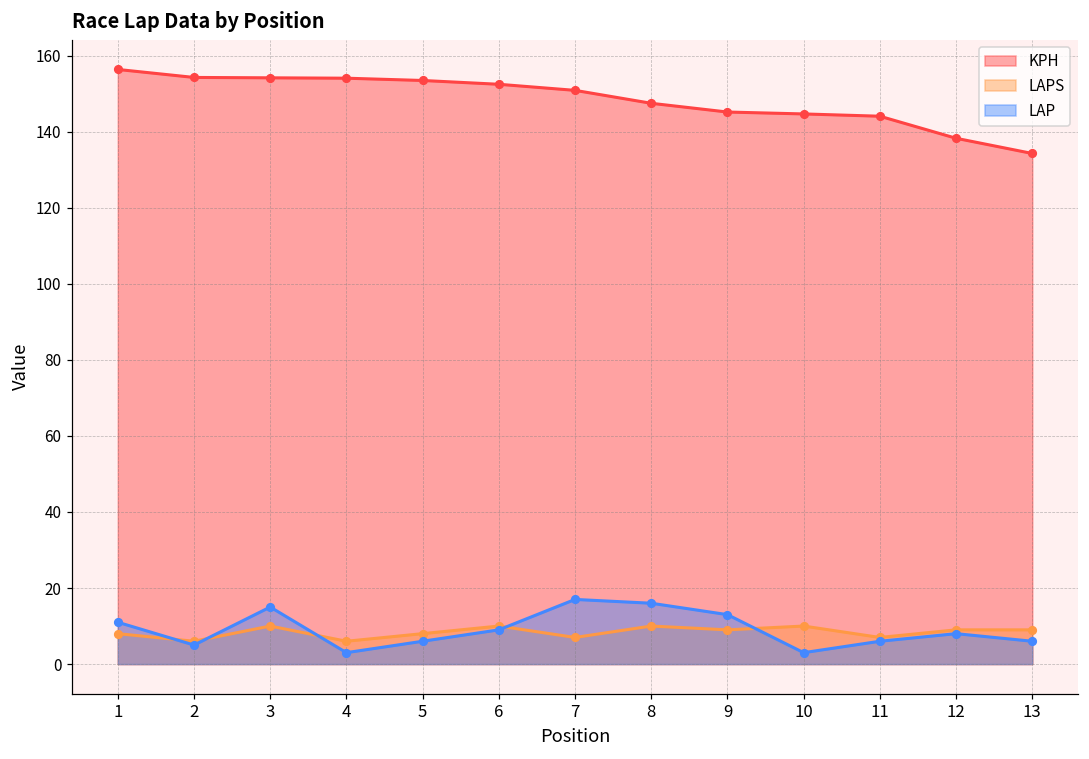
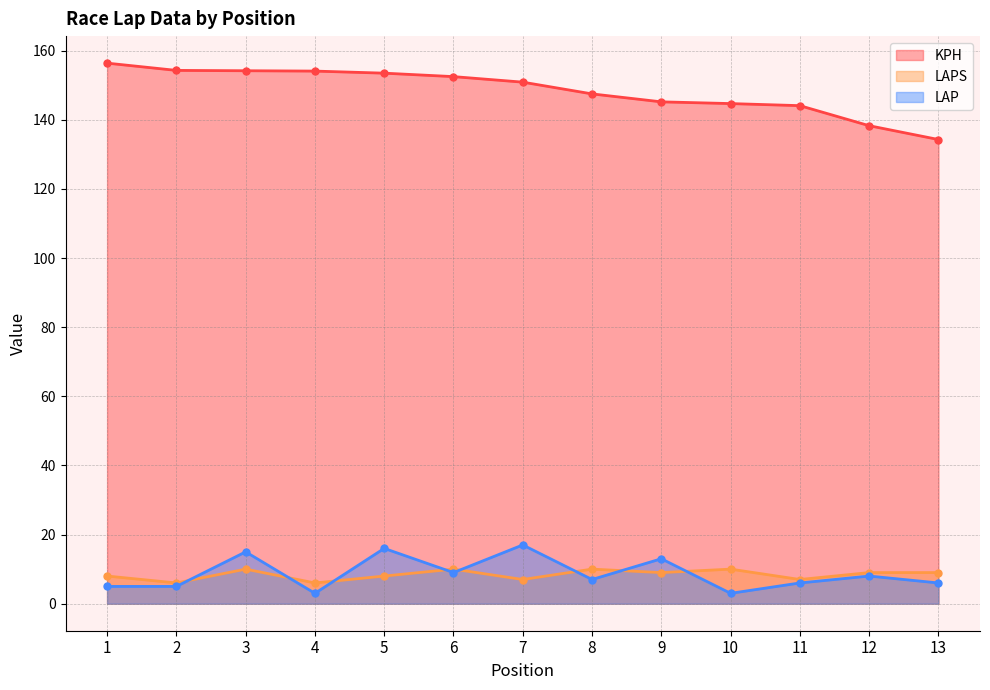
  {
    "LAP": {
-     "1": 11,
+     "1": 5,
      "2": 5,
      "3": 15,
      "4": 3,
-     "5": 6,
+     "5": 16,
      "6": 9,
      "7": 17,
-     "8": 16,
+     "8": 7,
      "9": 13,
      "10": 3,
      "11": 6,
      "12": 8,
      "13": 6
    }
  }
